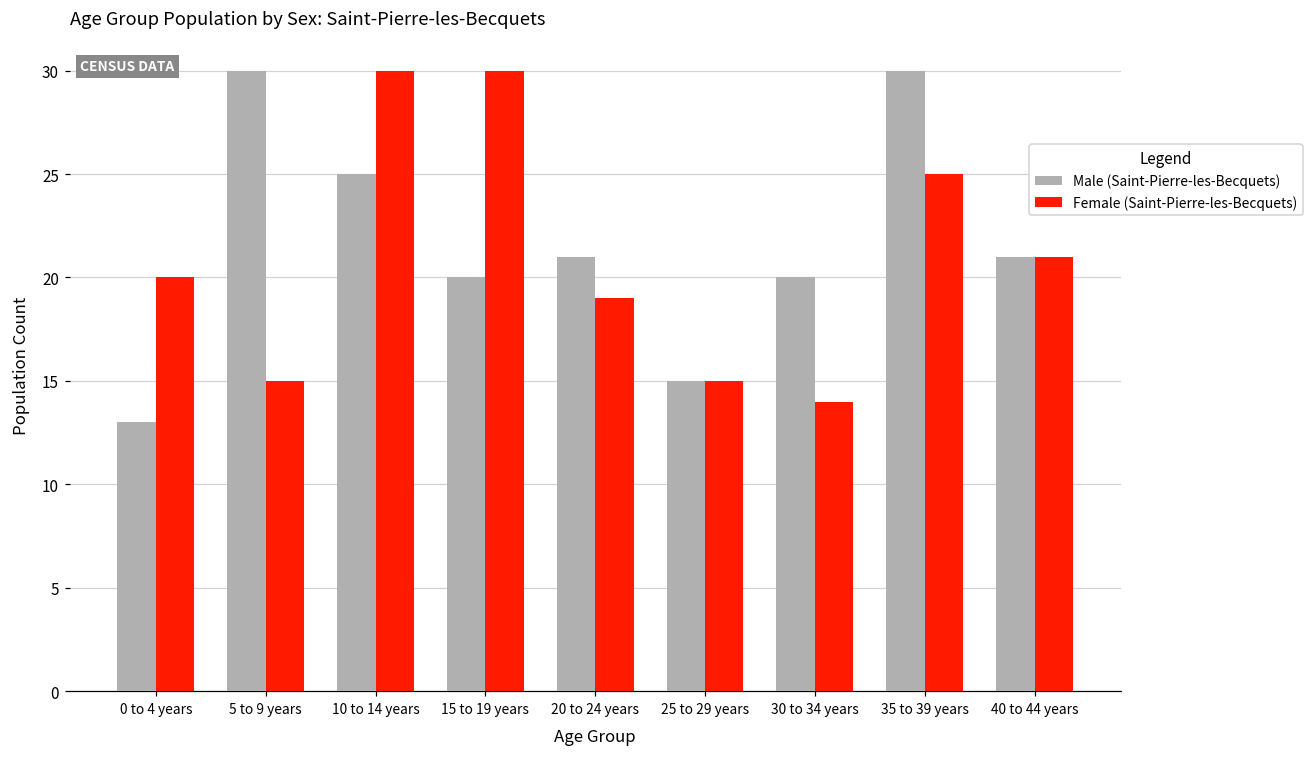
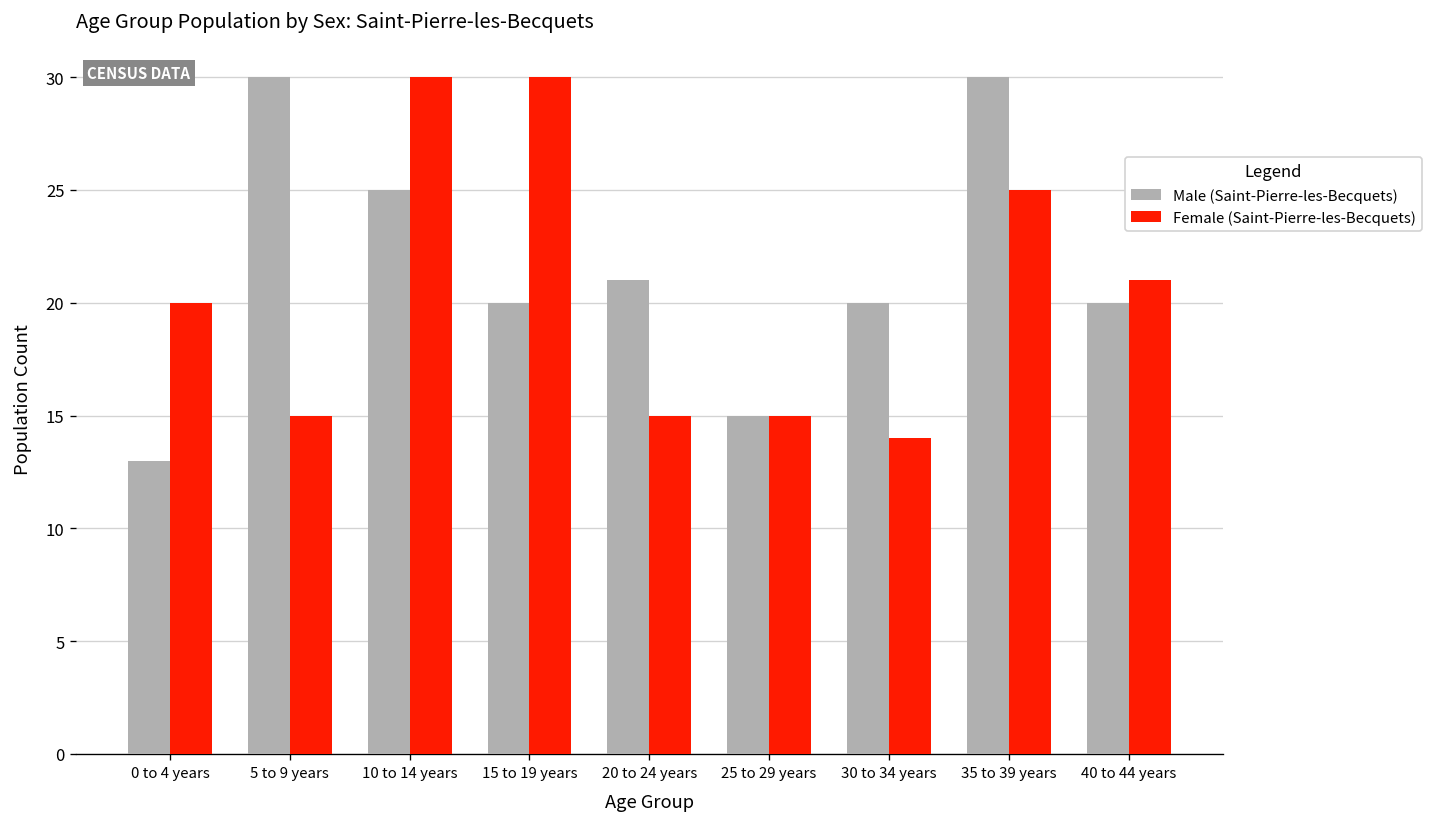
  {
    "Male (Saint-Pierre-les-Becquets)": {
      "0 to 4 years": 13,
      "5 to 9 years": 30,
      "10 to 14 years": 25,
      "15 to 19 years": 20,
      "20 to 24 years": 21,
      "25 to 29 years": 15,
      "30 to 34 years": 20,
      "35 to 39 years": 30,
-     "40 to 44 years": 21
+     "40 to 44 years": 20
    },
    "Female (Saint-Pierre-les-Becquets)": {
      "0 to 4 years": 20,
      "5 to 9 years": 15,
      "10 to 14 years": 30,
      "15 to 19 years": 30,
-     "20 to 24 years": 19,
+     "20 to 24 years": 15,
      "25 to 29 years": 15,
      "30 to 34 years": 14,
      "35 to 39 years": 25,
      "40 to 44 years": 21
    }
  }
